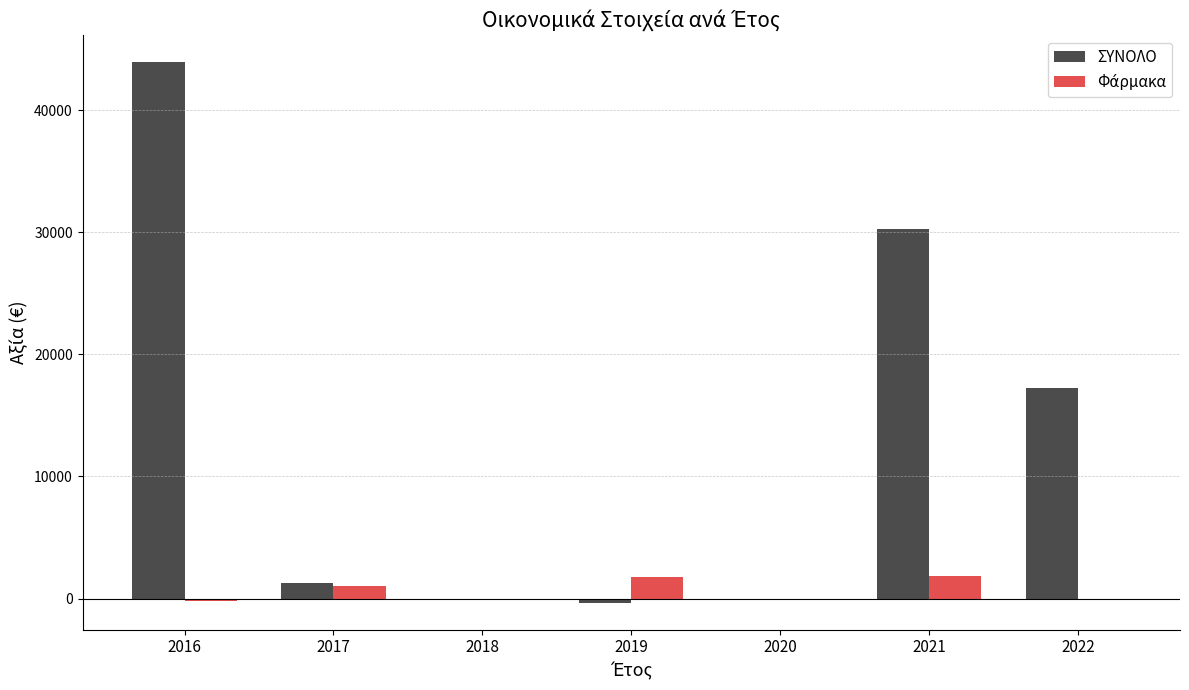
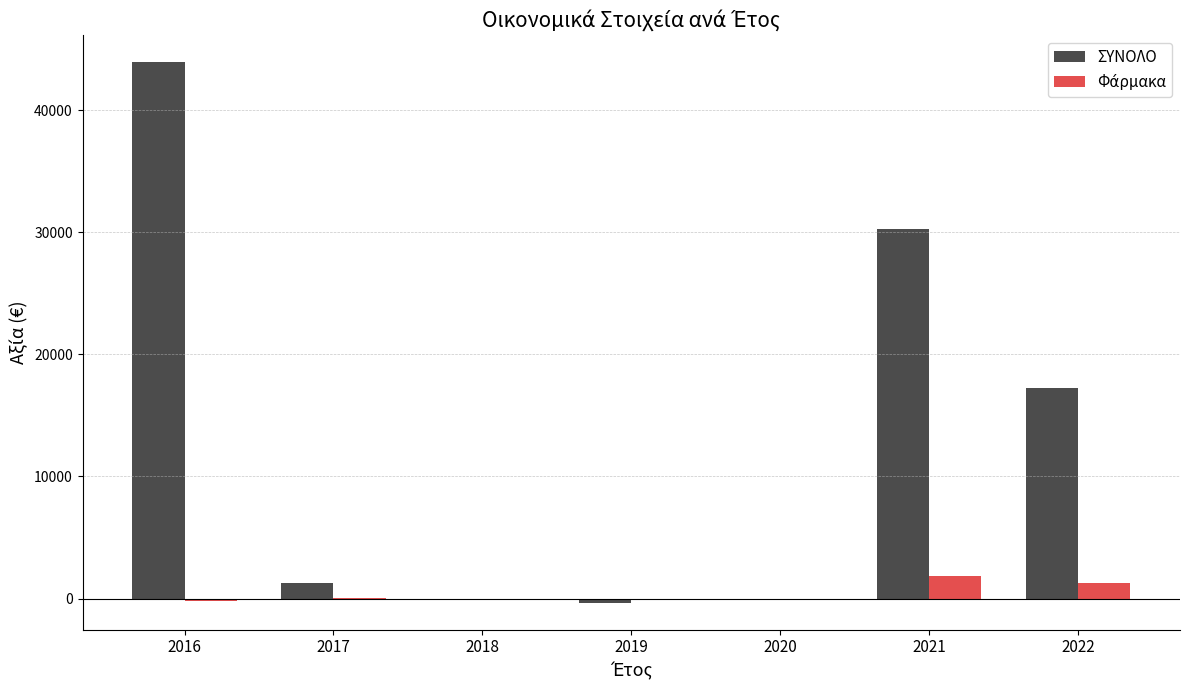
  {
    "ΣΥΝΟΛΟ": {
      "2016": 43900,
      "2017": 1300,
      "2019": -300,
      "2021": 30300,
      "2022": 17200
    },
    "Φάρμακα": {
-     "2017": 1000,
-     "2019": 1700,
+     "2017": 100,
+     "2019": 0,
      "2021": 1900,
-     "2022": 0
+     "2022": 1300
    }
  }
